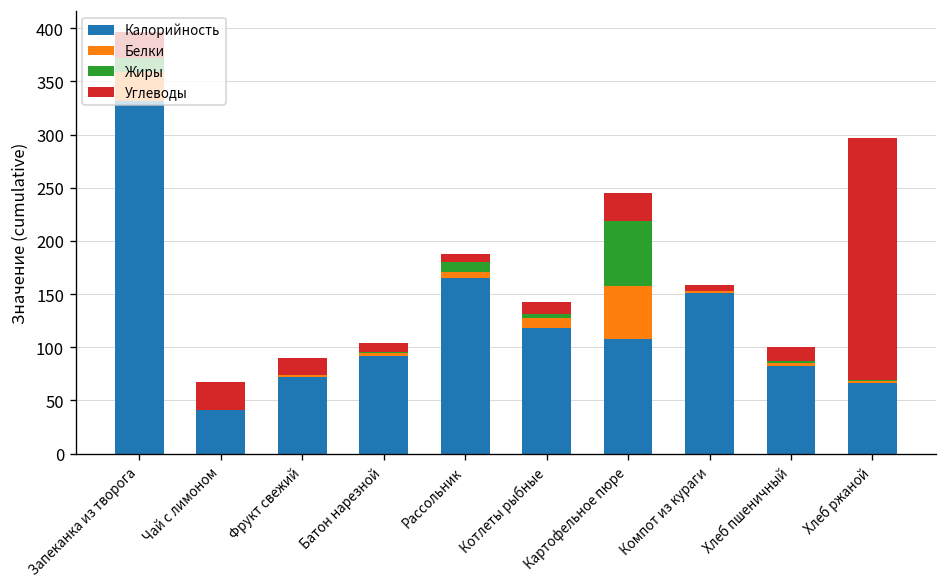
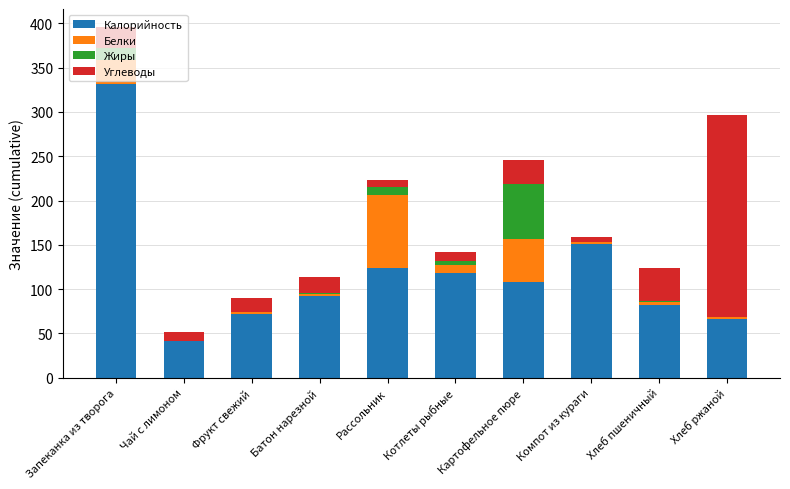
  {
    "Калорийность": {
      "Запеканка из творога": 330,
      "Чай с лимоном": 40,
      "Фрукт свежий": 70,
      "Батон нарезной": 90,
-     "Рассольник": 170,
+     "Рассольник": 120,
      "Котлеты рыбные": 120,
      "Картофельное пюре": 110,
      "Компот из кураги": 150,
      "Хлеб пшеничный": 80,
      "Хлеб ржаной": 70
    },
    "Белки": {
-     "Рассольник": 10,
+     "Рассольник": 80,
      "Котлеты рыбные": 10,
      "Картофельное пюре": 50,
      "Хлеб пшеничный": 0
    },
    "Жиры": {
      "Чай с лимоном": 0,
      "Рассольник": 10,
      "Котлеты рыбные": 0,
      "Картофельное пюре": 60
    },
    "Углеводы": {
-     "Чай с лимоном": 30,
+     "Чай с лимоном": 10,
      "Фрукт свежий": 20,
-     "Батон нарезной": 10,
+     "Батон нарезной": 20,
      "Рассольник": 10,
      "Котлеты рыбные": 10,
      "Картофельное пюре": 30,
      "Компот из кураги": 10,
-     "Хлеб пшеничный": 10,
+     "Хлеб пшеничный": 40,
      "Хлеб ржаной": 230
    }
  }
